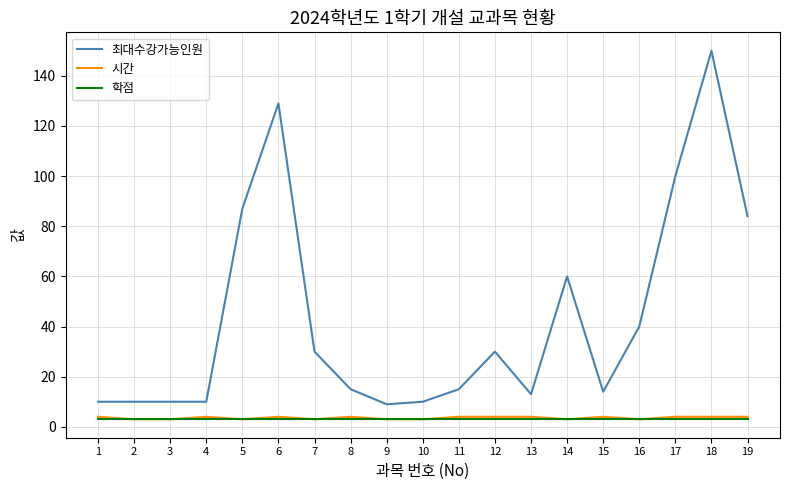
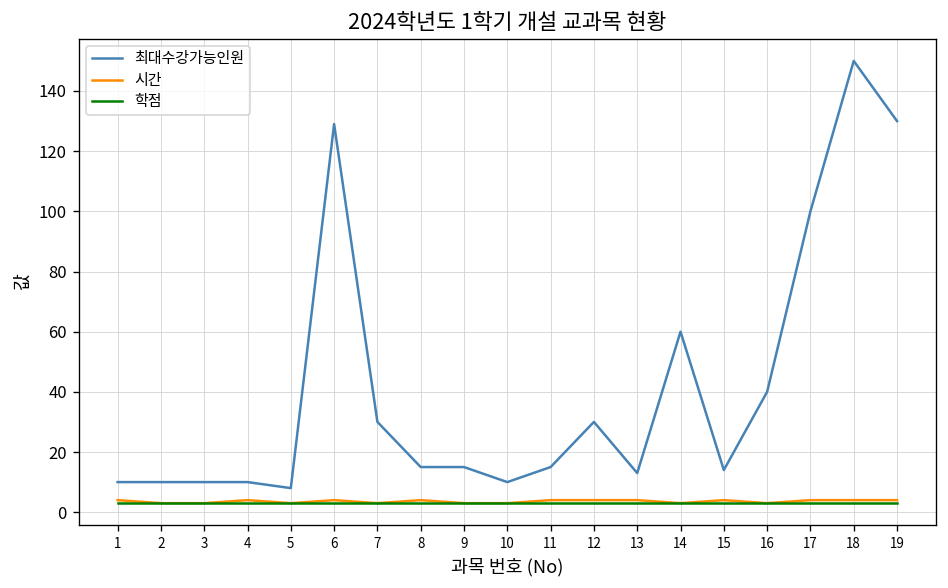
  {
    "최대수강가능인원": {
      "1": 10,
      "2": 10,
      "3": 10,
      "4": 10,
-     "5": 87,
+     "5": 8,
      "6": 129,
      "7": 30,
      "8": 15,
-     "9": 9,
+     "9": 15,
      "10": 10,
      "11": 15,
      "12": 30,
      "13": 13,
      "14": 60,
      "15": 14,
      "16": 40,
      "17": 100,
      "18": 150,
-     "19": 84
+     "19": 130
    }
  }
